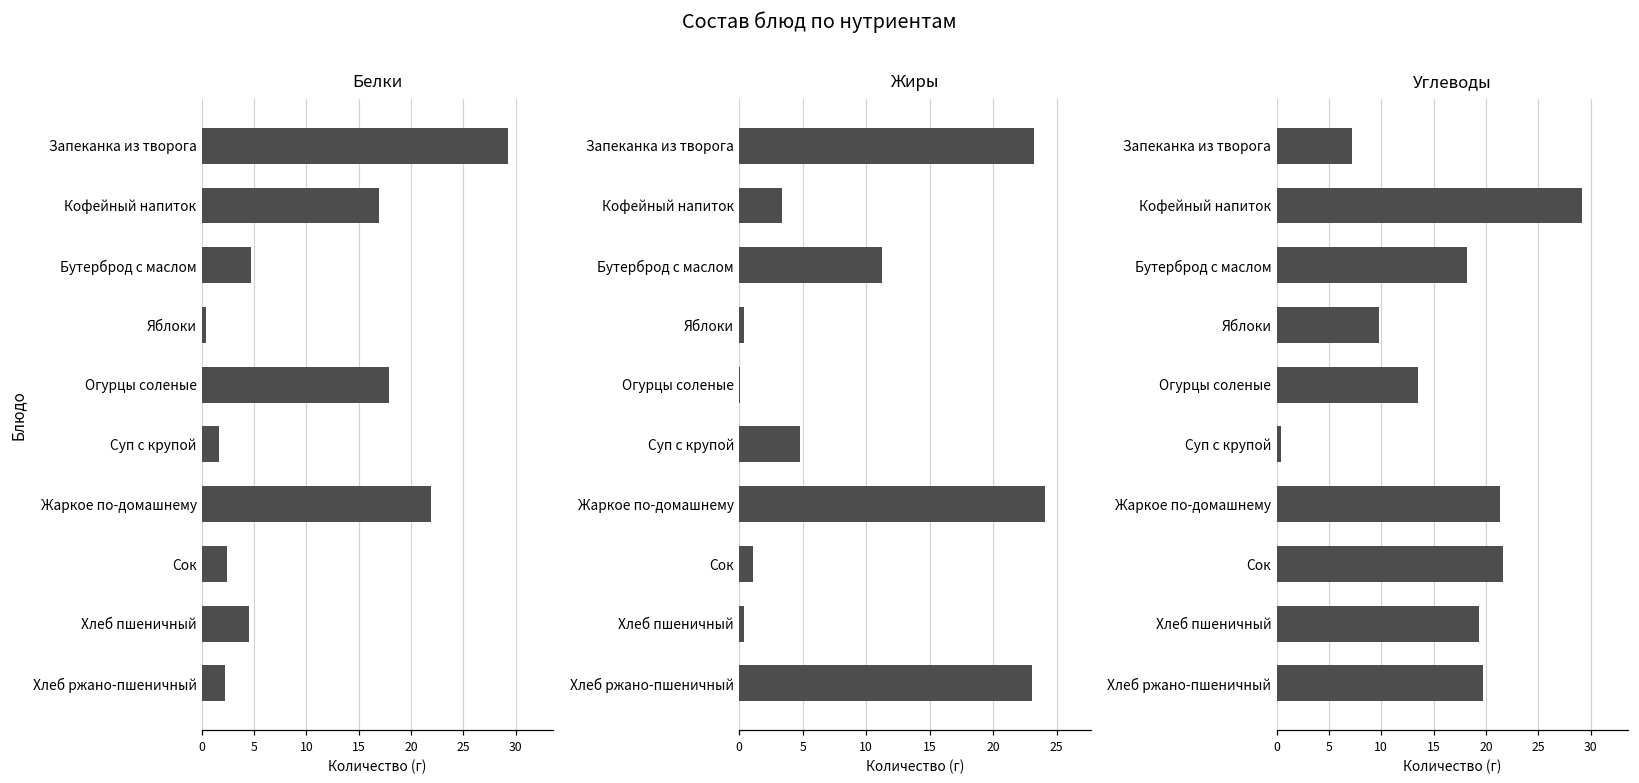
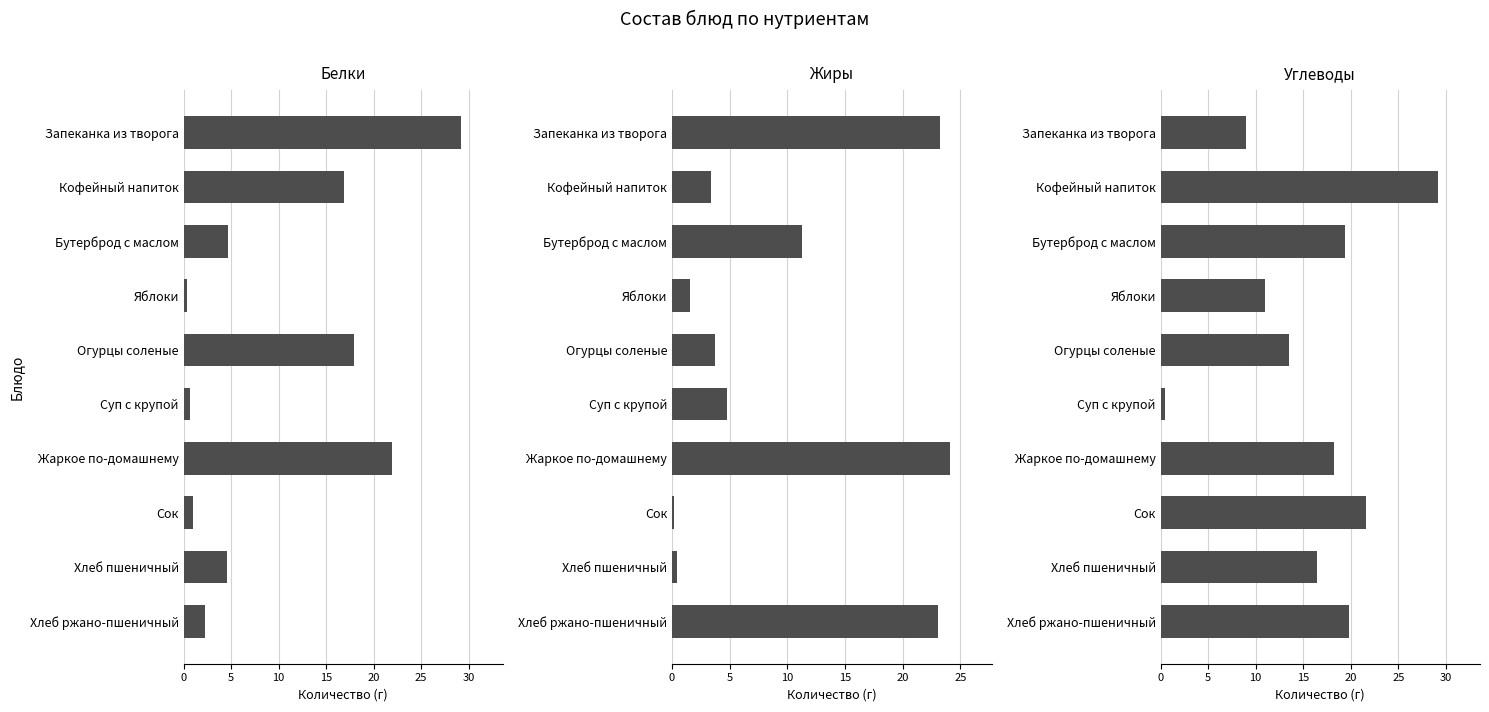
  {
    "Белки": {
      "Запеканка из творога": 29,
      "Кофейный напиток": 17,
      "Бутерброд с маслом": 5,
      "Яблоки": 0,
      "Огурцы соленые": 18,
-     "Суп с крупой": 2,
+     "Суп с крупой": 1,
      "Жаркое по-домашнему": 22,
-     "Сок": 2,
+     "Сок": 1,
      "Хлеб пшеничный": 5,
      "Хлеб ржано-пшеничный": 2
    },
    "Жиры": {
      "Запеканка из творога": 23.3,
      "Кофейный напиток": 3.4,
      "Бутерброд с маслом": 11.2,
-     "Яблоки": 0.4,
-     "Огурцы соленые": 0.1,
+     "Яблоки": 1.6,
+     "Огурцы соленые": 3.7,
      "Суп с крупой": 4.8,
      "Жаркое по-домашнему": 24.1,
-     "Сок": 1.1,
+     "Сок": 0.2,
      "Хлеб пшеничный": 0.4,
      "Хлеб ржано-пшеничный": 23.1
    },
    "Углеводы": {
-     "Запеканка из творога": 7,
+     "Запеканка из творога": 9,
      "Кофейный напиток": 29,
-     "Бутерброд с маслом": 18,
-     "Яблоки": 10,
+     "Бутерброд с маслом": 19,
+     "Яблоки": 11,
      "Огурцы соленые": 14,
      "Суп с крупой": 0,
-     "Жаркое по-домашнему": 21,
+     "Жаркое по-домашнему": 18,
      "Сок": 22,
-     "Хлеб пшеничный": 19,
+     "Хлеб пшеничный": 16,
      "Хлеб ржано-пшеничный": 20
    }
  }
